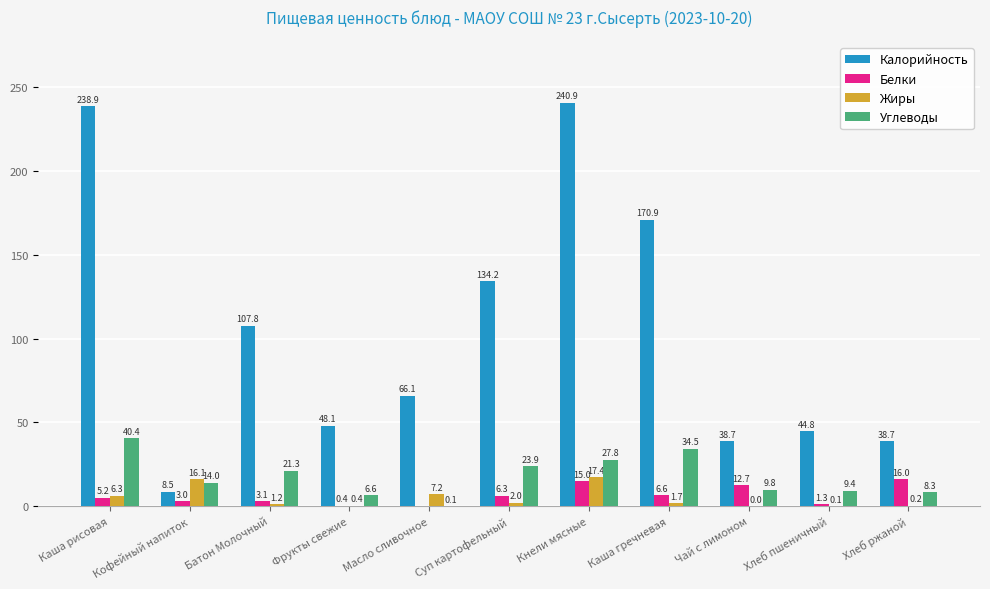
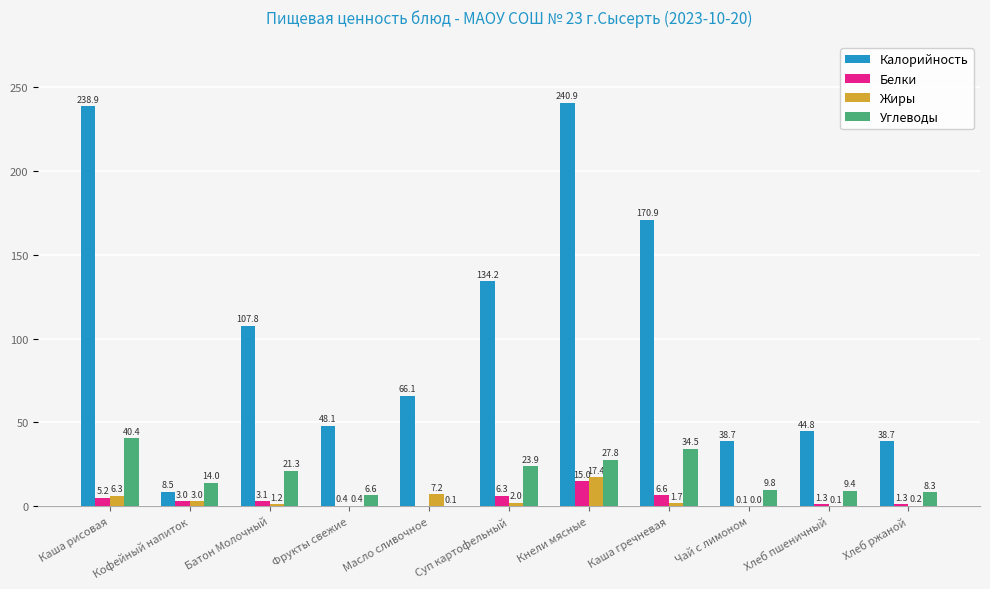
  {
    "Калорийность": {
      "Каша рисовая": 238.9,
      "Кофейный напиток": 8.5,
      "Батон Молочный": 107.8,
      "Фрукты свежие": 48.1,
      "Масло сливочное": 66.1,
      "Суп картофельный": 134.2,
      "Кнели мясные": 240.9,
      "Каша гречневая": 170.9,
      "Чай с лимоном": 38.7,
      "Хлеб пшеничный": 44.8,
      "Хлеб ржаной": 38.7
    },
    "Белки": {
      "Каша рисовая": 5.2,
      "Кофейный напиток": 3.0,
      "Батон Молочный": 3.1,
      "Фрукты свежие": 0.4,
      "Суп картофельный": 6.3,
      "Кнели мясные": 15.0,
      "Каша гречневая": 6.6,
-     "Чай с лимоном": 12.7,
+     "Чай с лимоном": 0.1,
      "Хлеб пшеничный": 1.3,
-     "Хлеб ржаной": 16.0
+     "Хлеб ржаной": 1.3
    },
    "Жиры": {
      "Каша рисовая": 6.3,
-     "Кофейный напиток": 16.1,
+     "Кофейный напиток": 3.0,
      "Батон Молочный": 1.2,
      "Фрукты свежие": 0.4,
      "Масло сливочное": 7.2,
      "Суп картофельный": 2.0,
      "Кнели мясные": 17.4,
      "Каша гречневая": 1.7,
      "Чай с лимоном": 0.0,
      "Хлеб пшеничный": 0.1,
      "Хлеб ржаной": 0.2
    },
    "Углеводы": {
      "Каша рисовая": 40.4,
      "Кофейный напиток": 14.0,
      "Батон Молочный": 21.3,
      "Фрукты свежие": 6.6,
      "Масло сливочное": 0.1,
      "Суп картофельный": 23.9,
      "Кнели мясные": 27.8,
      "Каша гречневая": 34.5,
      "Чай с лимоном": 9.8,
      "Хлеб пшеничный": 9.4,
      "Хлеб ржаной": 8.3
    }
  }
